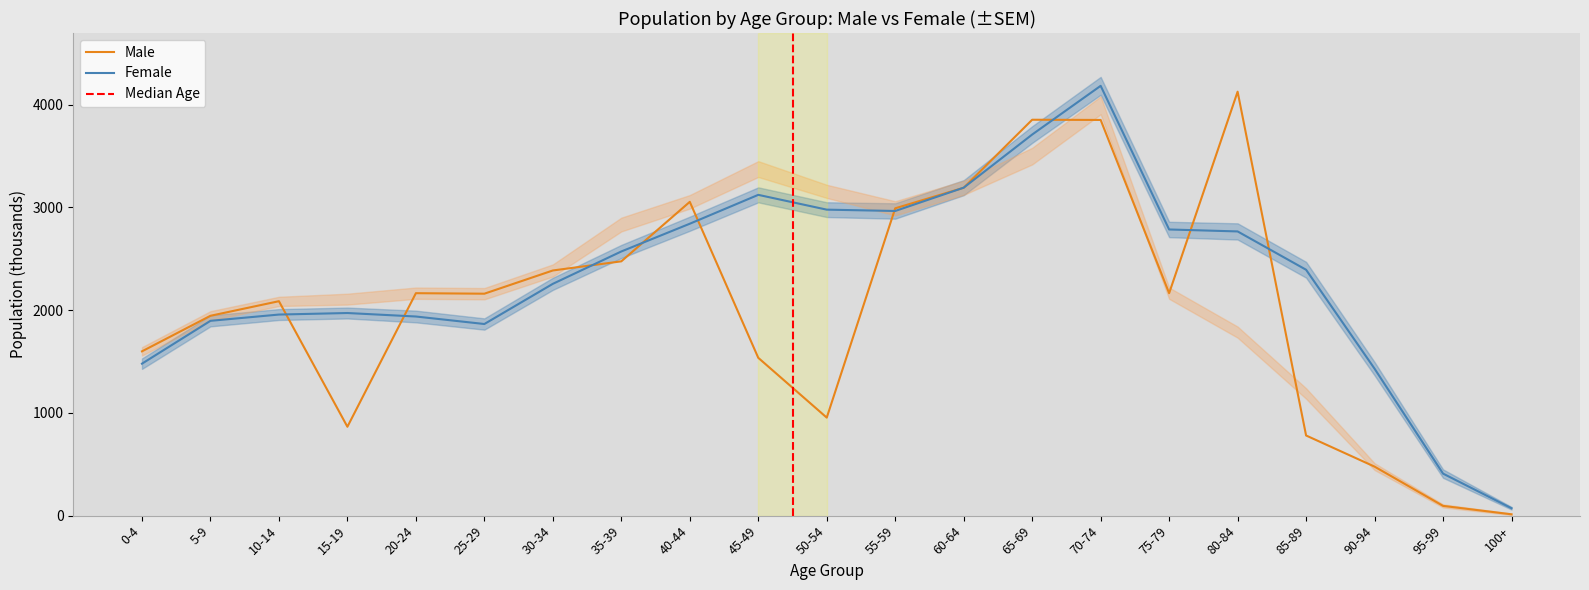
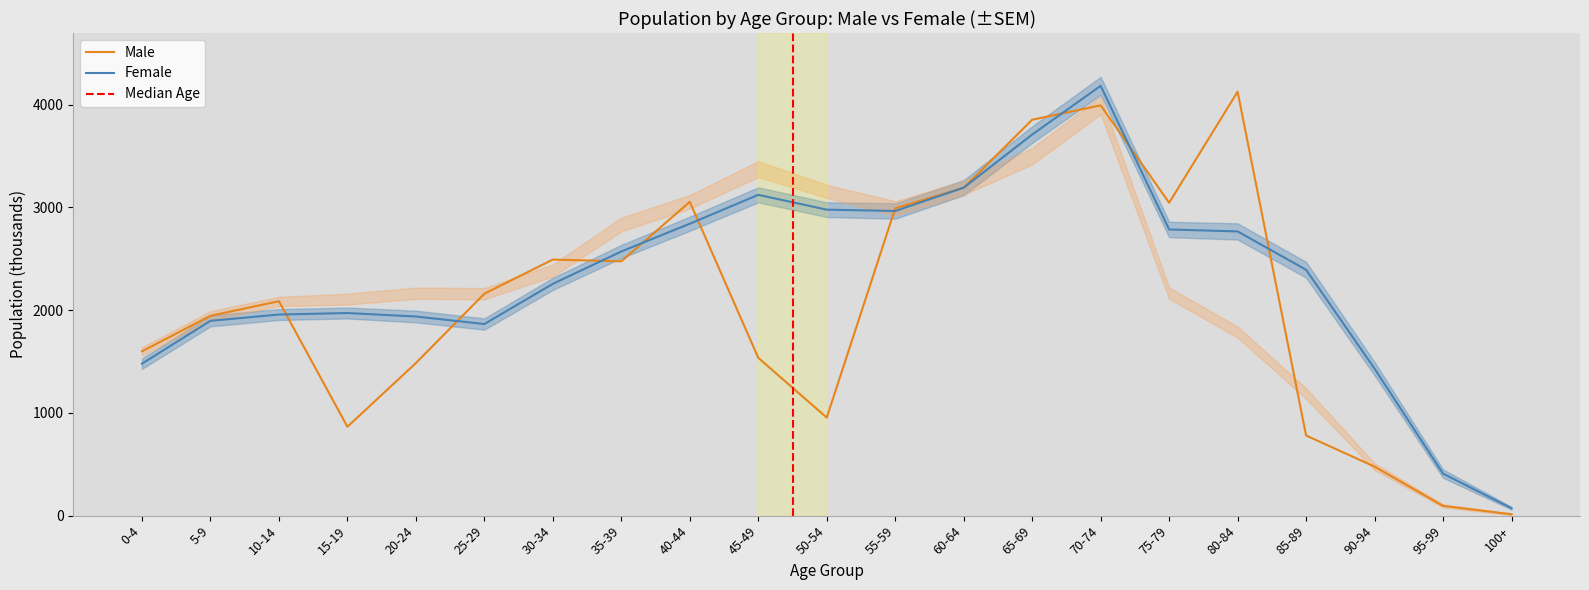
  {
    "Male": {
      "0-4": 1600,
      "10-14": 2090,
      "15-19": 870,
-     "20-24": 2170,
+     "20-24": 1490,
      "25-29": 2160,
-     "30-34": 2390,
+     "30-34": 2490,
      "35-39": 2480,
      "40-44": 3050,
      "45-49": 1540,
      "50-54": 950,
      "55-59": 2990,
      "65-69": 3850,
-     "70-74": 3850,
-     "75-79": 2170,
+     "70-74": 3990,
+     "75-79": 3050,
      "80-84": 4130,
      "85-89": 780,
      "90-94": 480
    }
  }
